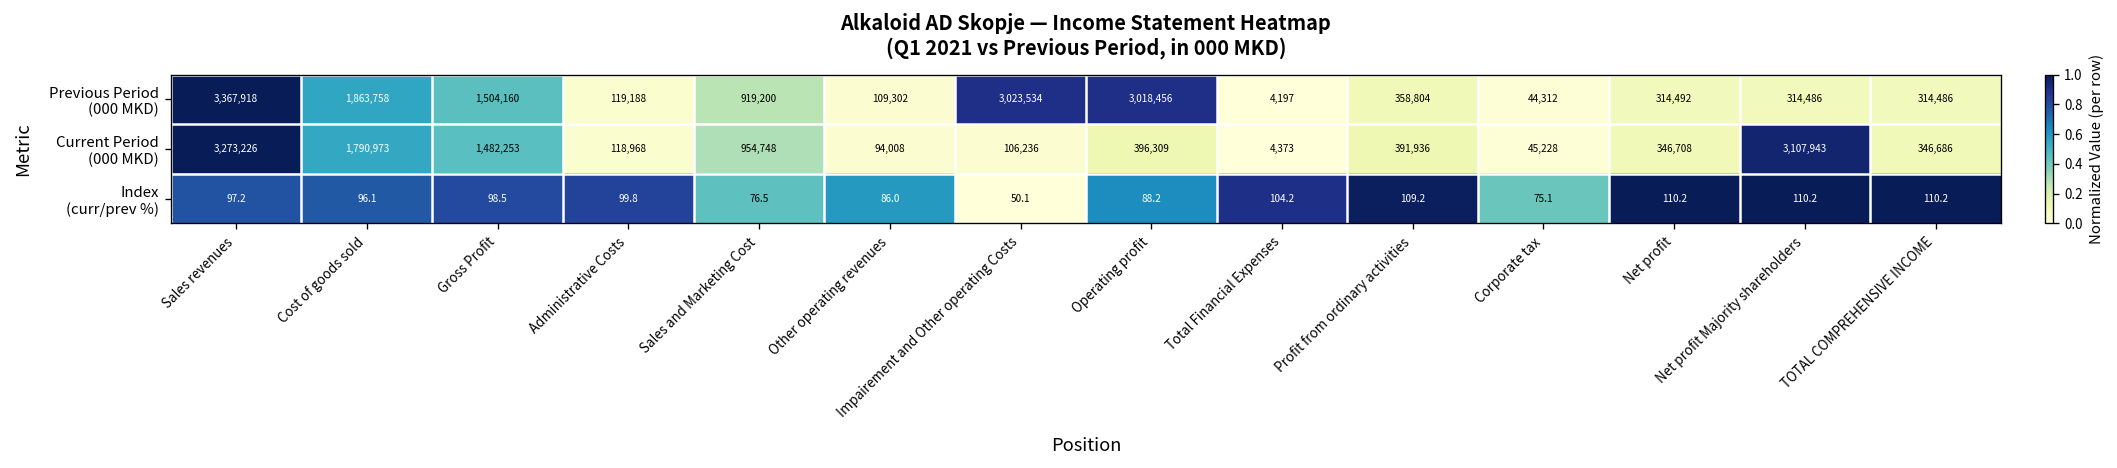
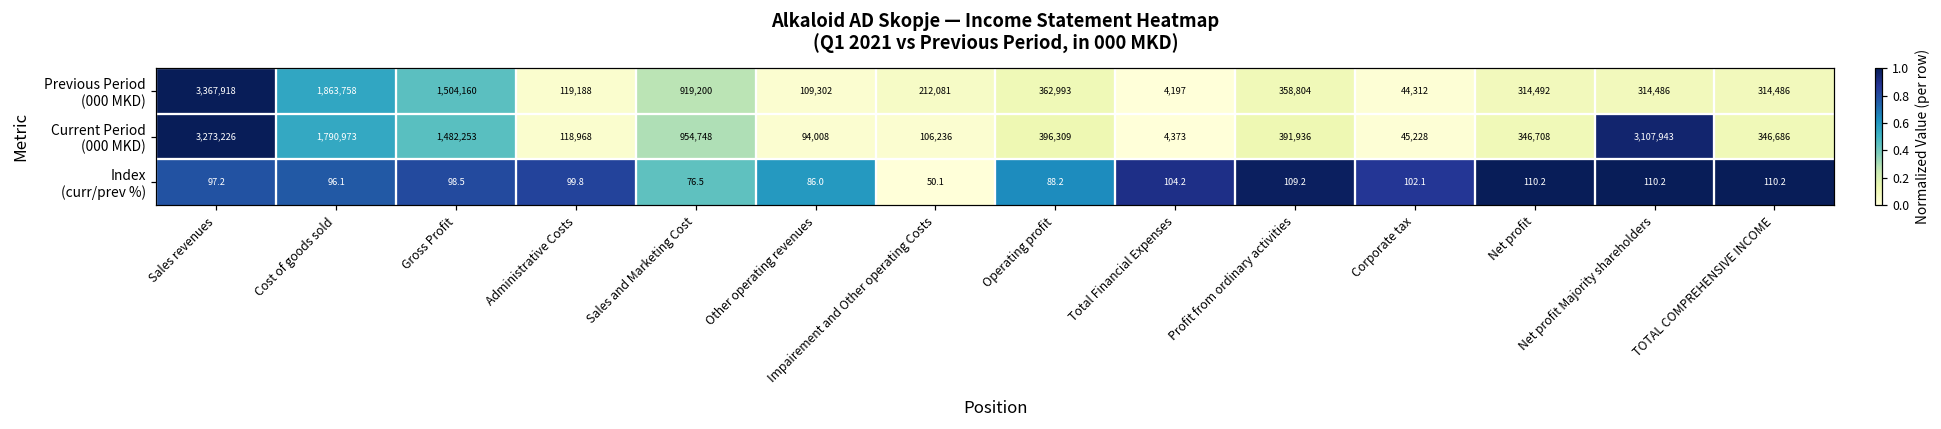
  {
    "Previous Period (000 MKD)": {
      "Sales revenues": "3,367,918",
      "Cost of goods sold": "1,863,758",
      "Gross Profit": "1,504,160",
      "Administrative Costs": "119,188",
      "Sales and Marketing Cost": "919,200",
      "Other operating revenues": "109,302",
-     "Impairement and Other operating Costs": "3,023,534",
-     "Operating profit": "3,018,456",
+     "Impairement and Other operating Costs": "212,081",
+     "Operating profit": "362,993",
      "Total Financial Expenses": "4,197",
      "Profit from ordinary activities": "358,804",
      "Corporate tax": "44,312",
      "Net profit": "314,492",
      "Net profit Majority shareholders": "314,486",
      "TOTAL COMPREHENSIVE INCOME": "314,486"
    },
    "Current Period (000 MKD)": {
      "Sales revenues": "3,273,226",
      "Cost of goods sold": "1,790,973",
      "Gross Profit": "1,482,253",
      "Administrative Costs": "118,968",
      "Sales and Marketing Cost": "954,748",
      "Other operating revenues": "94,008",
      "Impairement and Other operating Costs": "106,236",
      "Operating profit": "396,309",
      "Total Financial Expenses": "4,373",
      "Profit from ordinary activities": "391,936",
      "Corporate tax": "45,228",
      "Net profit": "346,708",
      "Net profit Majority shareholders": "3,107,943",
      "TOTAL COMPREHENSIVE INCOME": "346,686"
    },
    "Index (curr/prev %)": {
      "Sales revenues": "97.2",
      "Cost of goods sold": "96.1",
      "Gross Profit": "98.5",
      "Administrative Costs": "99.8",
      "Sales and Marketing Cost": "76.5",
      "Other operating revenues": "86.0",
      "Impairement and Other operating Costs": "50.1",
      "Operating profit": "88.2",
      "Total Financial Expenses": "104.2",
      "Profit from ordinary activities": "109.2",
-     "Corporate tax": "75.1",
+     "Corporate tax": "102.1",
      "Net profit": "110.2",
      "Net profit Majority shareholders": "110.2",
      "TOTAL COMPREHENSIVE INCOME": "110.2"
    }
  }
